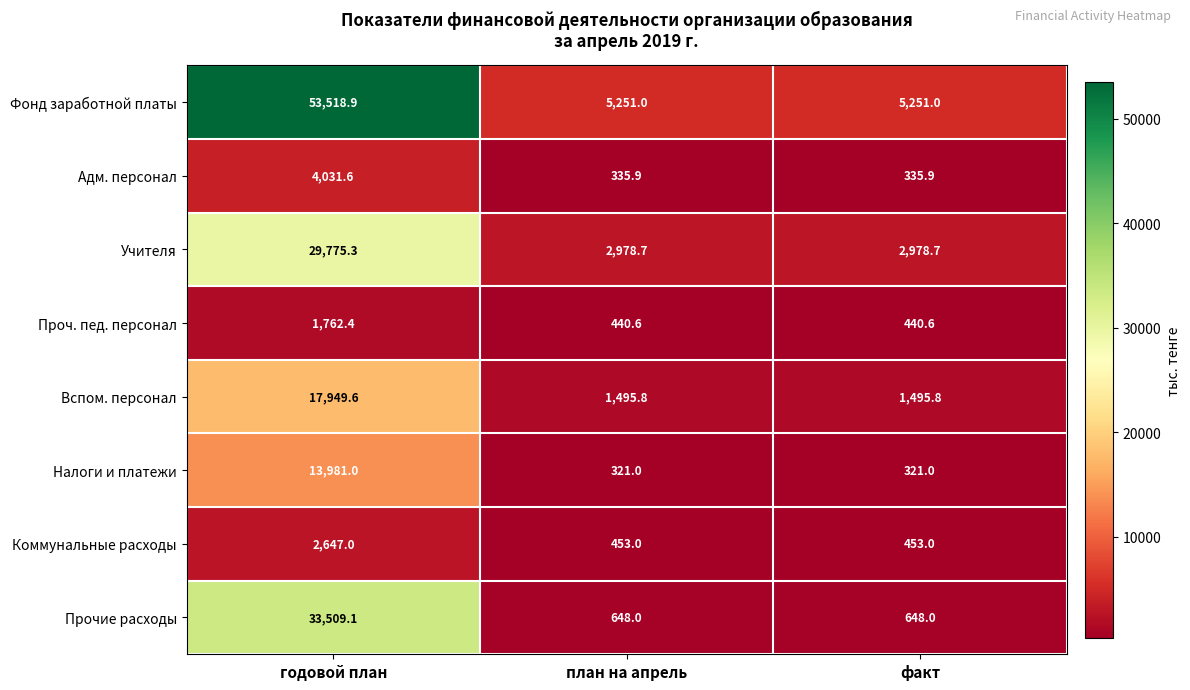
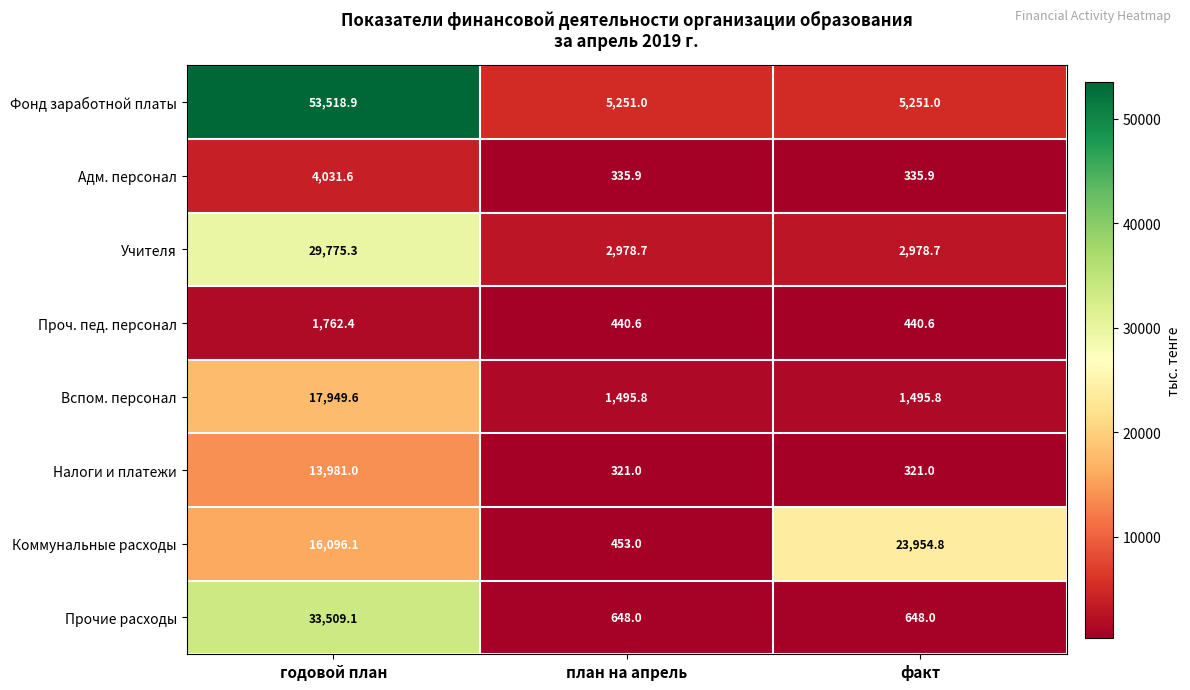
  {
    "Фонд заработной платы": {
      "годовой план": "53,518.9",
      "план на апрель": "5,251.0",
      "факт": "5,251.0"
    },
    "Адм. персонал": {
      "годовой план": "4,031.6",
      "план на апрель": "335.9",
      "факт": "335.9"
    },
    "Учителя": {
      "годовой план": "29,775.3",
      "план на апрель": "2,978.7",
      "факт": "2,978.7"
    },
    "Проч. пед. персонал": {
      "годовой план": "1,762.4",
      "план на апрель": "440.6",
      "факт": "440.6"
    },
    "Вспом. персонал": {
      "годовой план": "17,949.6",
      "план на апрель": "1,495.8",
      "факт": "1,495.8"
    },
    "Налоги и платежи": {
      "годовой план": "13,981.0",
      "план на апрель": "321.0",
      "факт": "321.0"
    },
    "Коммунальные расходы": {
-     "годовой план": "2,647.0",
+     "годовой план": "16,096.1",
      "план на апрель": "453.0",
-     "факт": "453.0"
+     "факт": "23,954.8"
    },
    "Прочие расходы": {
      "годовой план": "33,509.1",
      "план на апрель": "648.0",
      "факт": "648.0"
    }
  }
